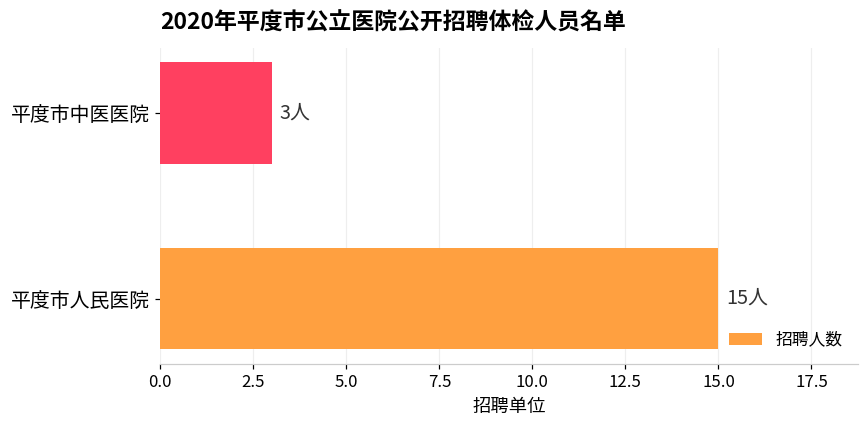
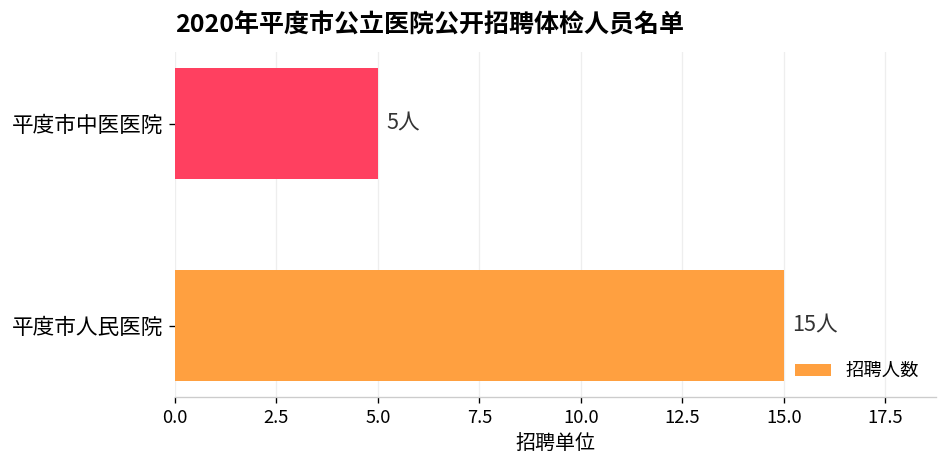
  {
-   "平度市中医医院": "3人",
+   "平度市中医医院": "5人",
    "平度市人民医院": "15人"
  }
